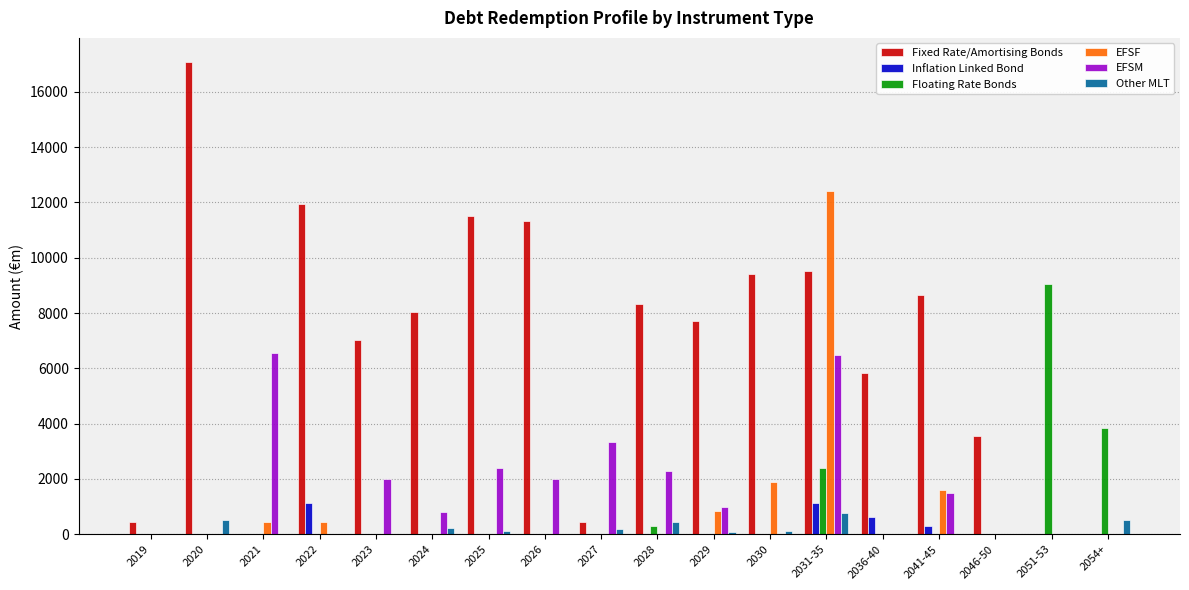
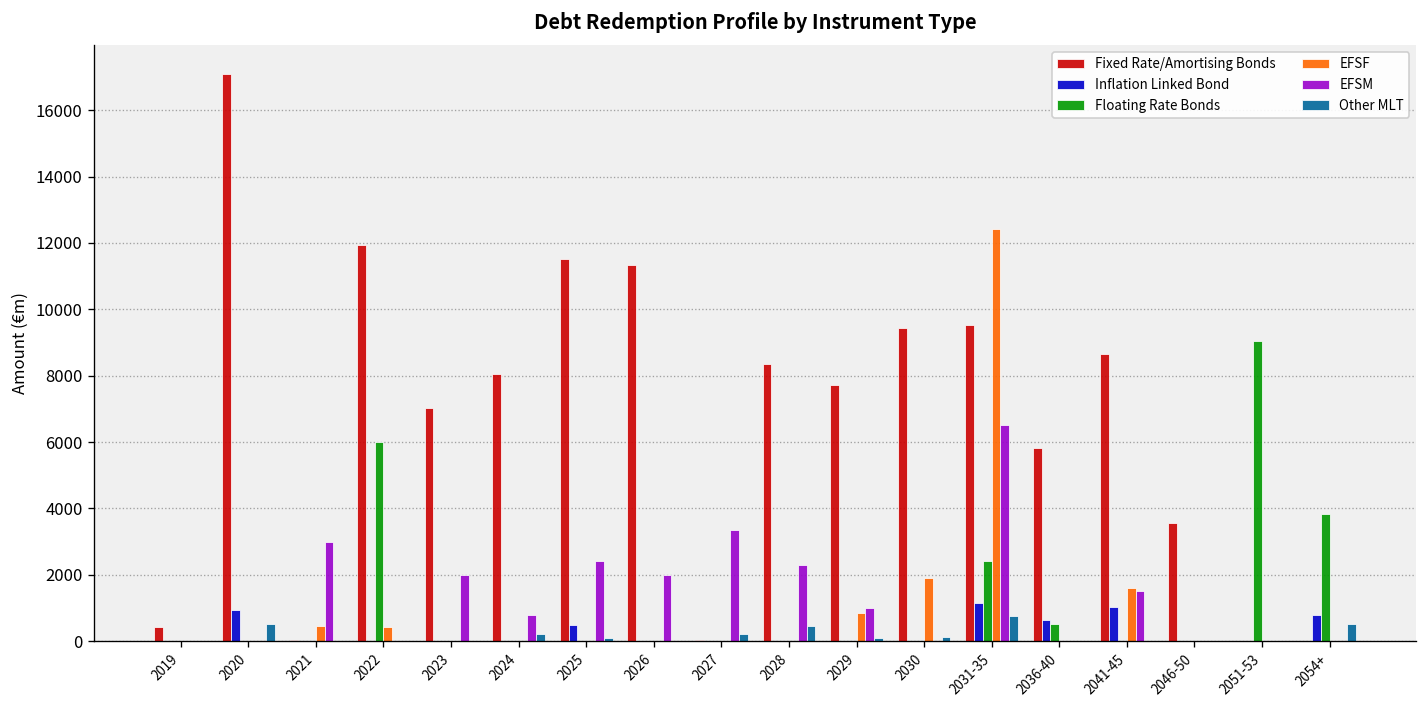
  {
    "Fixed Rate/Amortising Bonds": {
      "2019": 400,
      "2020": 17100,
      "2022": 11900,
      "2023": 7000,
      "2024": 8100,
      "2025": 11500,
      "2026": 11300,
-     "2027": 400,
+     "2027": 0,
      "2028": 8300,
      "2029": 7700,
      "2030": 9400,
      "2031-35": 9500,
      "2036-40": 5800,
      "2041-45": 8700,
      "2046-50": 3600,
      "2051-53": 0,
      "2054+": 0
    },
    "Inflation Linked Bond": {
      "2019": 0,
-     "2020": 0,
+     "2020": 900,
      "2021": 0,
-     "2022": 1100,
+     "2022": 0,
      "2023": 0,
      "2024": 0,
-     "2025": 0,
+     "2025": 500,
      "2026": 0,
      "2027": 0,
      "2028": 0,
      "2029": 0,
      "2030": 0,
      "2031-35": 1100,
      "2036-40": 600,
-     "2041-45": 300,
+     "2041-45": 1000,
      "2046-50": 0,
      "2051-53": 0,
-     "2054+": 0
+     "2054+": 800
    },
    "Floating Rate Bonds": {
      "2019": 0,
      "2020": 0,
      "2021": 0,
-     "2022": 0,
+     "2022": 6000,
      "2023": 0,
      "2024": 0,
      "2025": 0,
      "2026": 0,
      "2027": 0,
-     "2028": 300,
+     "2028": 0,
      "2029": 0,
      "2030": 0,
      "2031-35": 2400,
-     "2036-40": 0,
+     "2036-40": 500,
      "2041-45": 0,
      "2046-50": 0,
      "2051-53": 9000,
      "2054+": 3800
    },
    "EFSF": {
      "2019": 0,
      "2020": 0,
      "2021": 400,
      "2022": 400,
      "2023": 0,
      "2024": 0,
      "2025": 0,
      "2026": 0,
      "2027": 0,
      "2028": 0,
      "2029": 900,
      "2030": 1900,
      "2031-35": 12400,
      "2036-40": 0,
      "2041-45": 1600,
      "2046-50": 0,
      "2051-53": 0,
      "2054+": 0
    },
    "EFSM": {
      "2019": 0,
      "2020": 0,
-     "2021": 6500,
+     "2021": 3000,
      "2022": 0,
      "2023": 2000,
      "2024": 800,
      "2025": 2400,
      "2026": 2000,
      "2027": 3300,
      "2028": 2300,
      "2029": 1000,
      "2030": 0,
      "2031-35": 6500,
      "2036-40": 0,
      "2041-45": 1500,
      "2046-50": 0,
      "2051-53": 0,
      "2054+": 0
    },
    "Other MLT": {
      "2019": 0,
      "2020": 500,
      "2024": 200,
      "2025": 100,
      "2027": 200,
      "2028": 500,
      "2030": 100,
      "2031-35": 800,
      "2036-40": 0,
      "2041-45": 0,
      "2046-50": 0,
      "2051-53": 0,
      "2054+": 500
    }
  }
